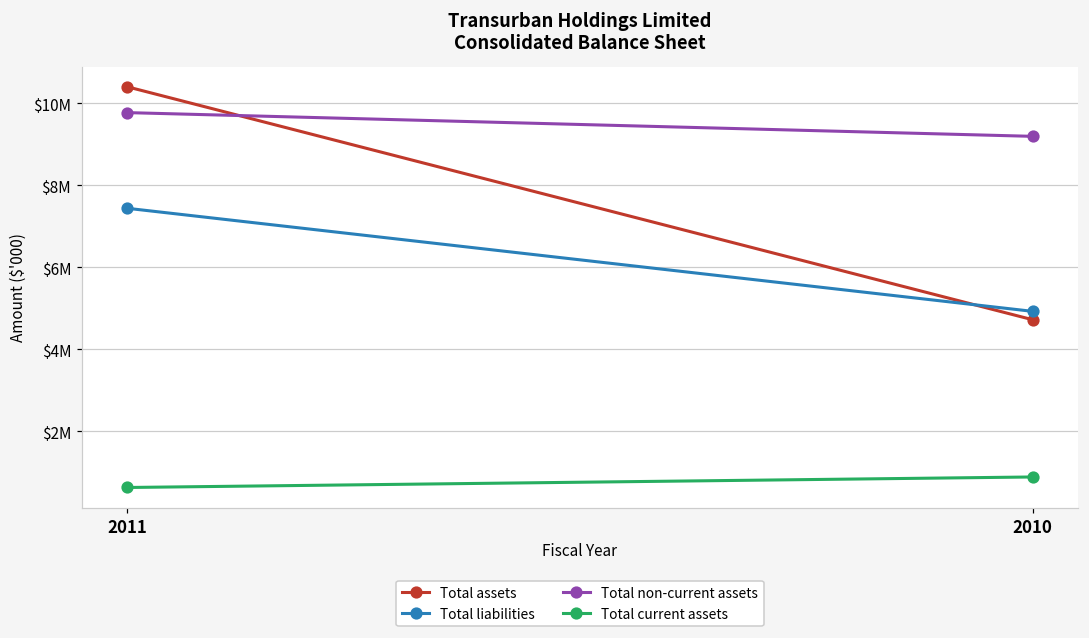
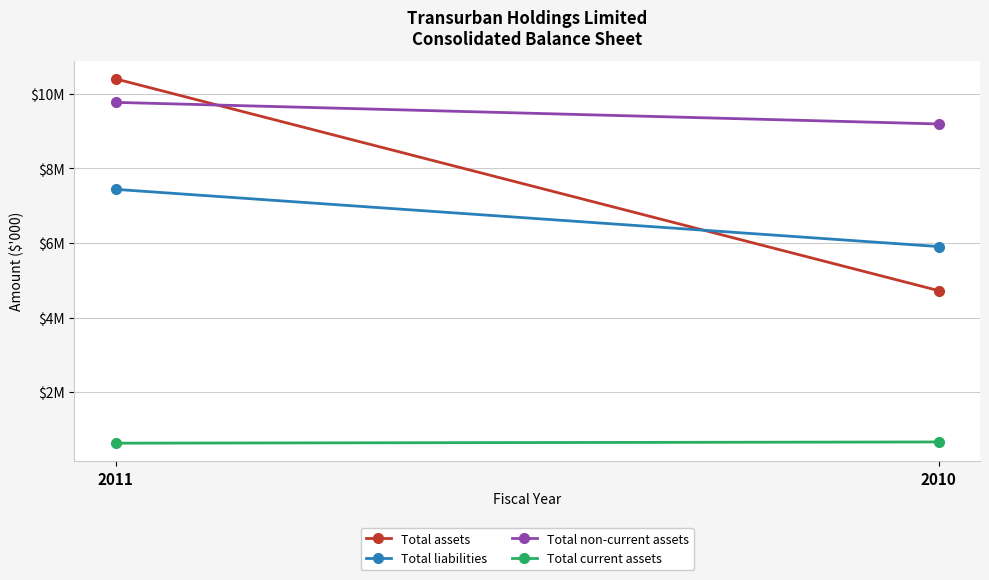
  {
    "Total assets": {
      "2011": "$10400000",
      "2010": "$4700000"
    },
    "Total liabilities": {
      "2011": "$7400000",
-     "2010": "$4900000"
+     "2010": "$5900000"
    },
    "Total non-current assets": {
      "2011": "$9800000",
      "2010": "$9200000"
    },
    "Total current assets": {
      "2011": "$600000",
-     "2010": "$900000"
+     "2010": "$700000"
    }
  }
